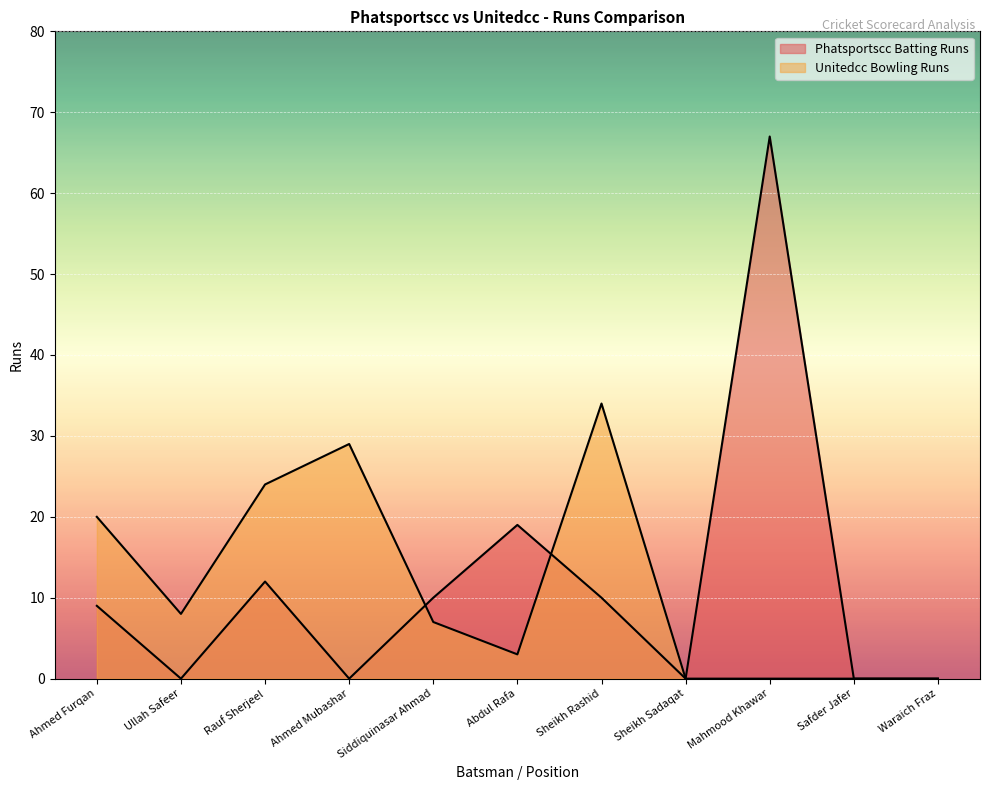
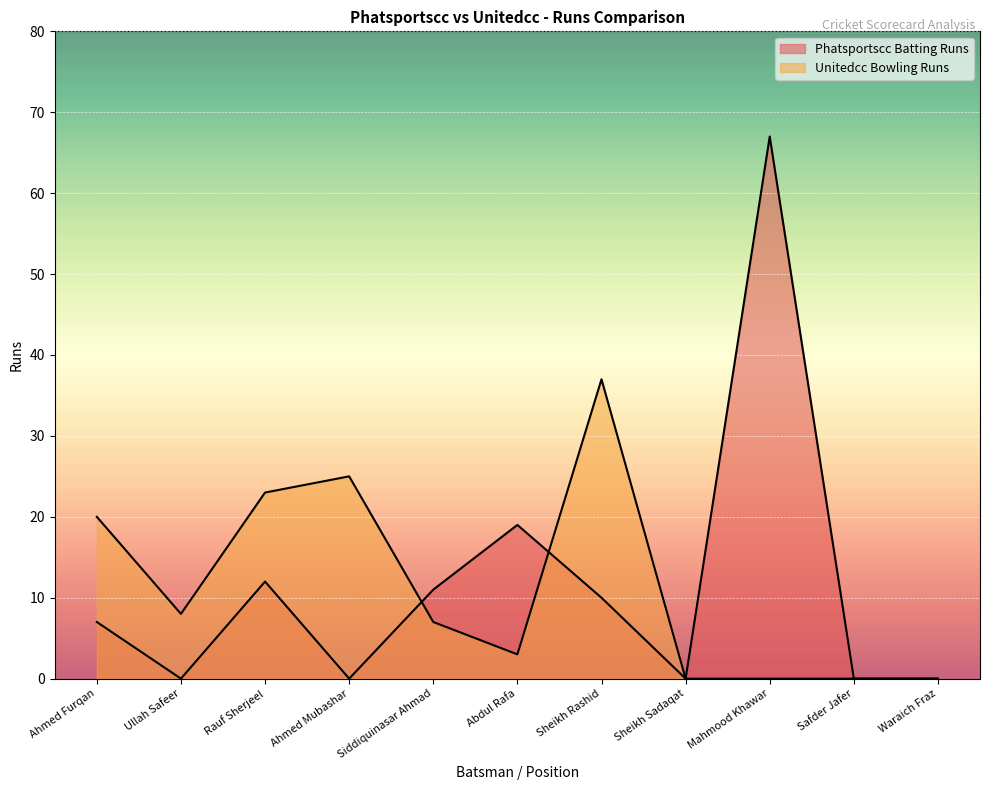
  {
    "Phatsportscc Batting Runs": {
-     "Ahmed Furqan": 9,
+     "Ahmed Furqan": 7,
      "Ullah Safeer": 0,
      "Rauf Sherjeel": 12,
      "Ahmed Mubashar": 0,
-     "Siddiquinasar Ahmad": 10,
+     "Siddiquinasar Ahmad": 11,
      "Abdul Rafa": 19,
      "Sheikh Rashid": 10,
      "Mahmood Khawar": 67
    },
    "Unitedcc Bowling Runs": {
      "Ahmed Furqan": 20,
      "Ullah Safeer": 8,
-     "Rauf Sherjeel": 24,
-     "Ahmed Mubashar": 29,
+     "Rauf Sherjeel": 23,
+     "Ahmed Mubashar": 25,
      "Siddiquinasar Ahmad": 7,
      "Abdul Rafa": 3,
-     "Sheikh Rashid": 34,
+     "Sheikh Rashid": 37,
      "Mahmood Khawar": 0
    }
  }
